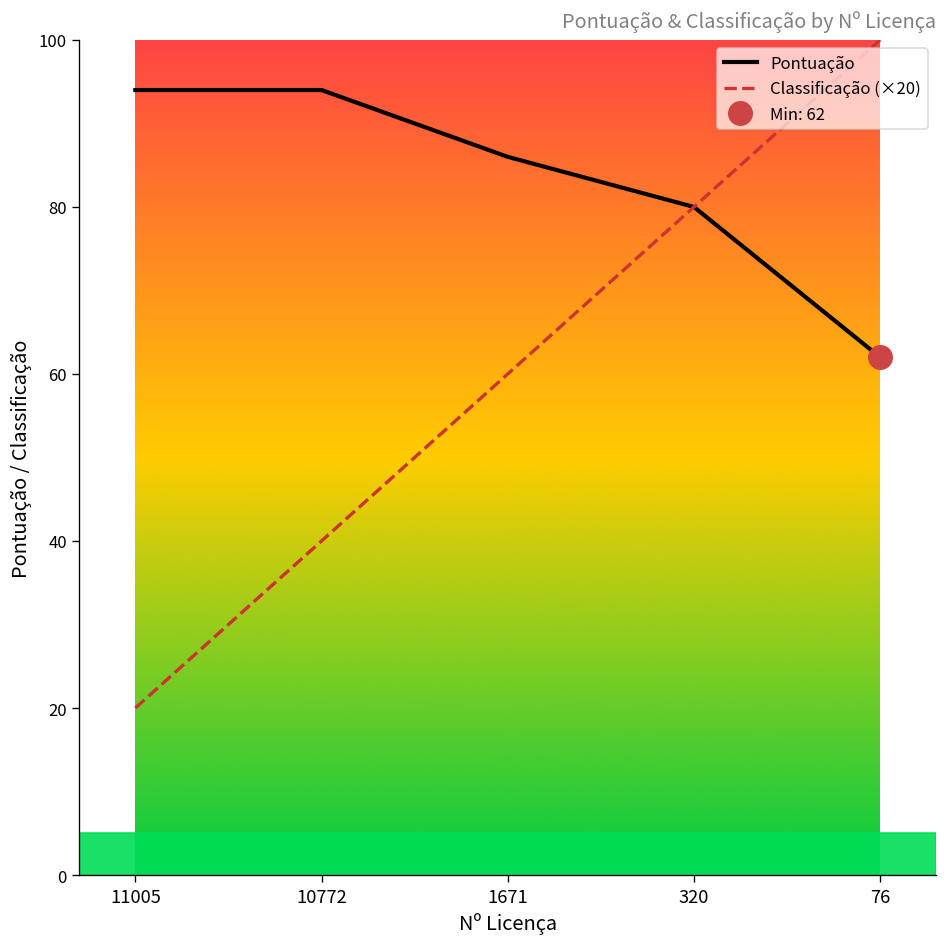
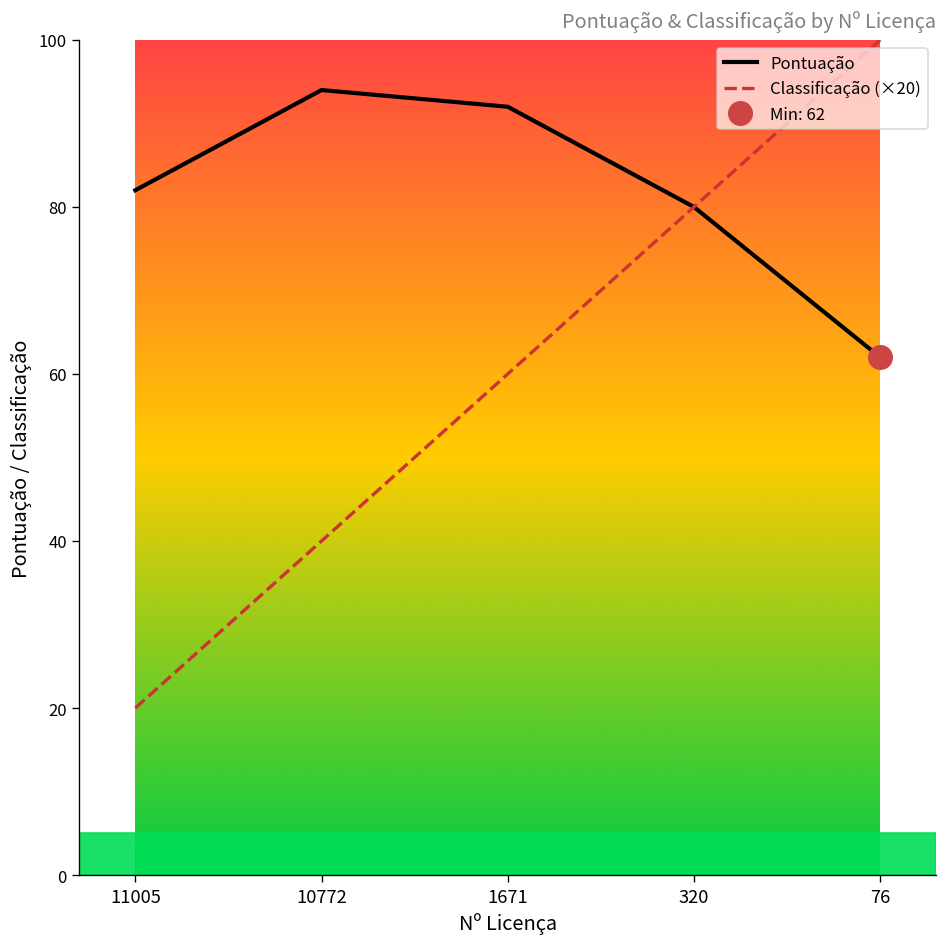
  {
    "Pontuação": {
-     "11005": 94,
+     "11005": 82,
      "10772": 94,
-     "1671": 86
+     "1671": 92
    }
  }
